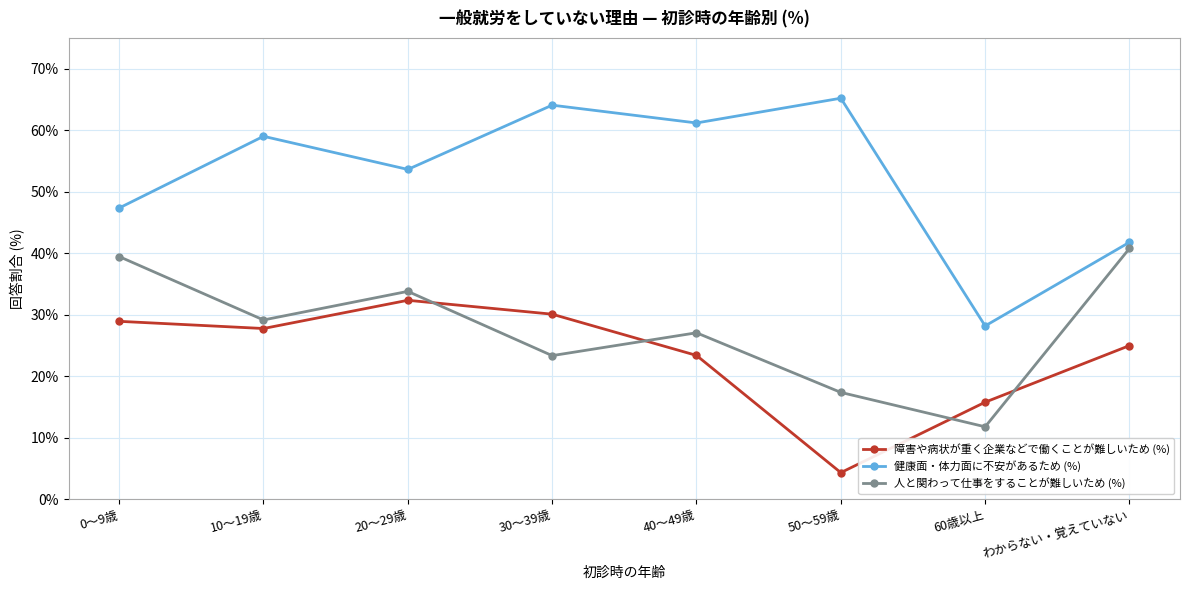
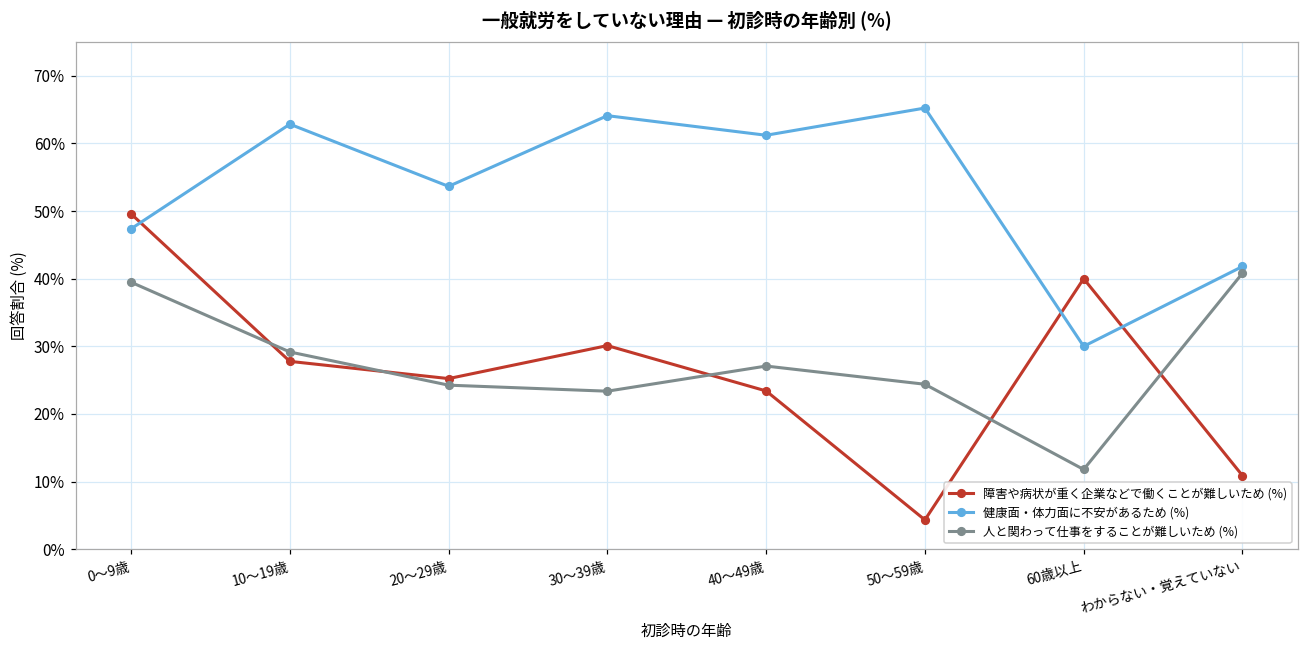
  {
    "障害や病状が重く企業などで働くことが難しいため (%)": {
-     "0～9歳": "29%",
+     "0～9歳": "50%",
      "10～19歳": "28%",
-     "20～29歳": "32%",
+     "20～29歳": "25%",
      "30～39歳": "30%",
      "40～49歳": "23%",
      "50～59歳": "4%",
-     "60歳以上": "16%",
-     "わからない・覚えていない": "25%"
+     "60歳以上": "40%",
+     "わからない・覚えていない": "11%"
    },
    "健康面・体力面に不安があるため (%)": {
      "0～9歳": "47%",
-     "10～19歳": "59%",
+     "10～19歳": "63%",
      "20～29歳": "54%",
      "30～39歳": "64%",
      "40～49歳": "61%",
      "50～59歳": "65%",
-     "60歳以上": "28%",
+     "60歳以上": "30%",
      "わからない・覚えていない": "42%"
    },
    "人と関わって仕事をすることが難しいため (%)": {
      "0～9歳": "39%",
      "10～19歳": "29%",
-     "20～29歳": "34%",
+     "20～29歳": "24%",
      "30～39歳": "23%",
      "40～49歳": "27%",
-     "50～59歳": "17%",
+     "50～59歳": "24%",
      "60歳以上": "12%",
      "わからない・覚えていない": "41%"
    }
  }
